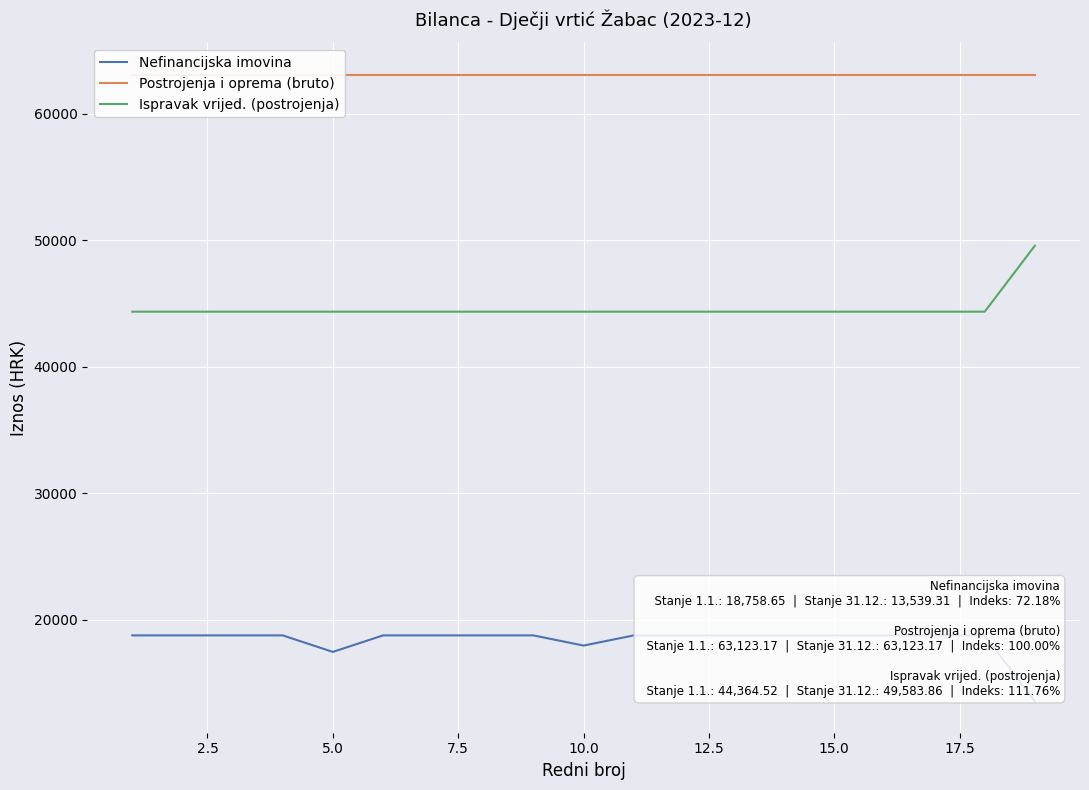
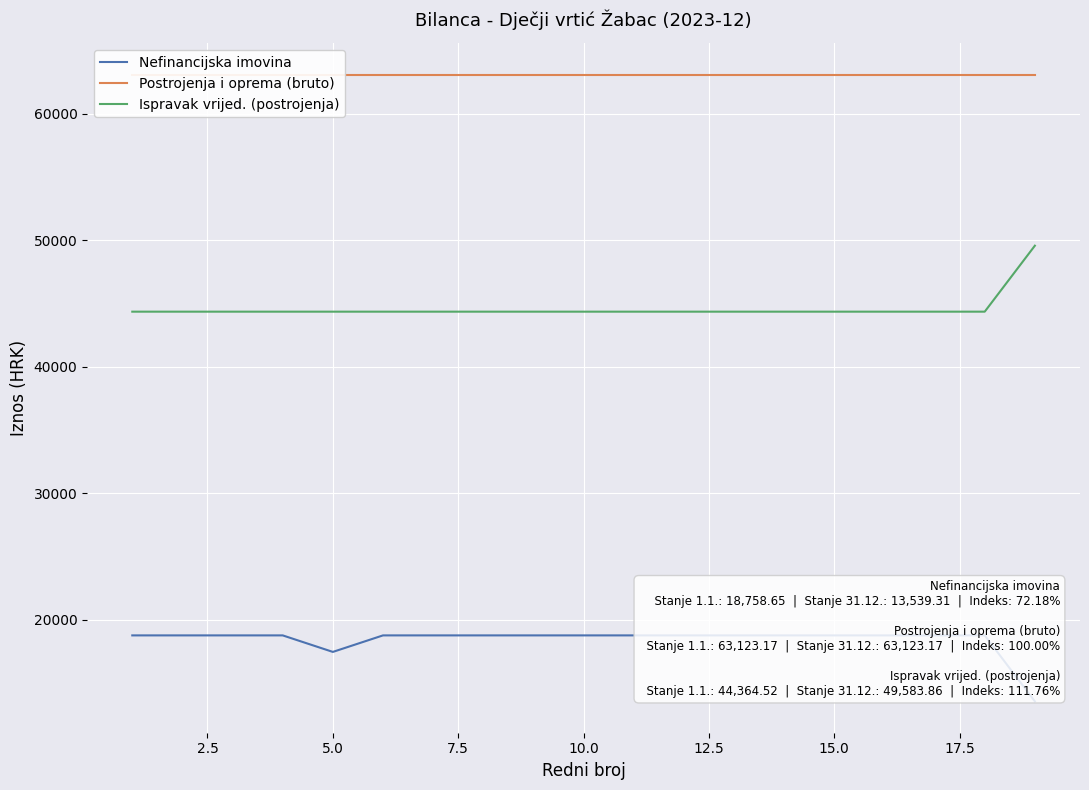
  {
    "Nefinancijska imovina": {
      "5.0": 17500,
-     "10.0": 18000
+     "10.0": 18800
    },
    "Postrojenja i oprema (bruto)": {
      "10.0": 63100,
      "15.0": 63100
    },
    "Ispravak vrijed. (postrojenja)": {
      "5.0": 44400,
      "10.0": 44400,
      "15.0": 44400
    }
  }
